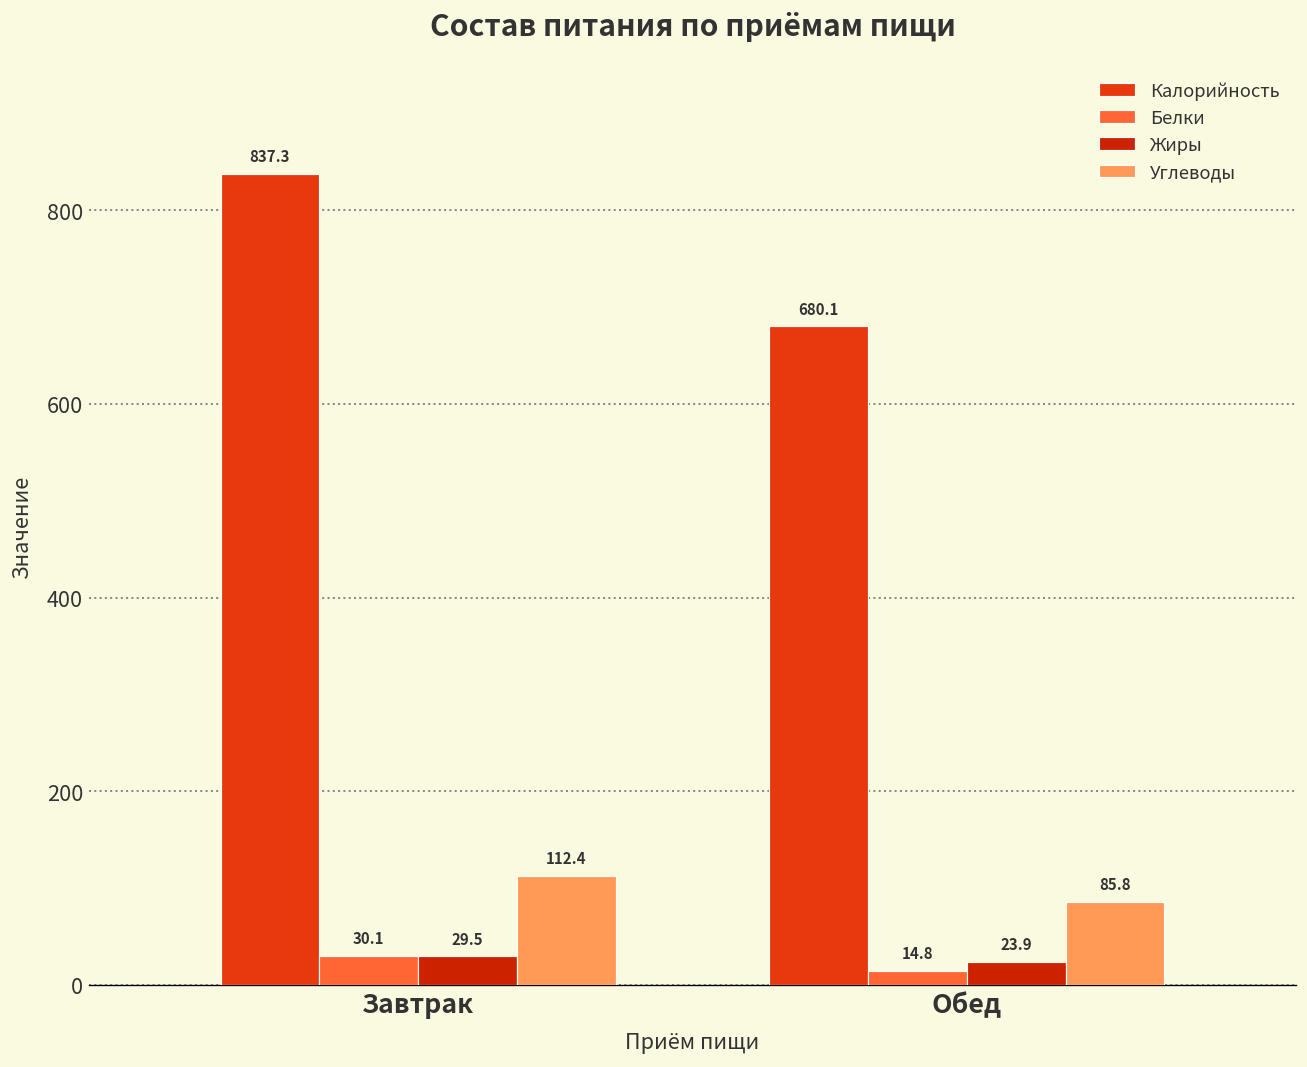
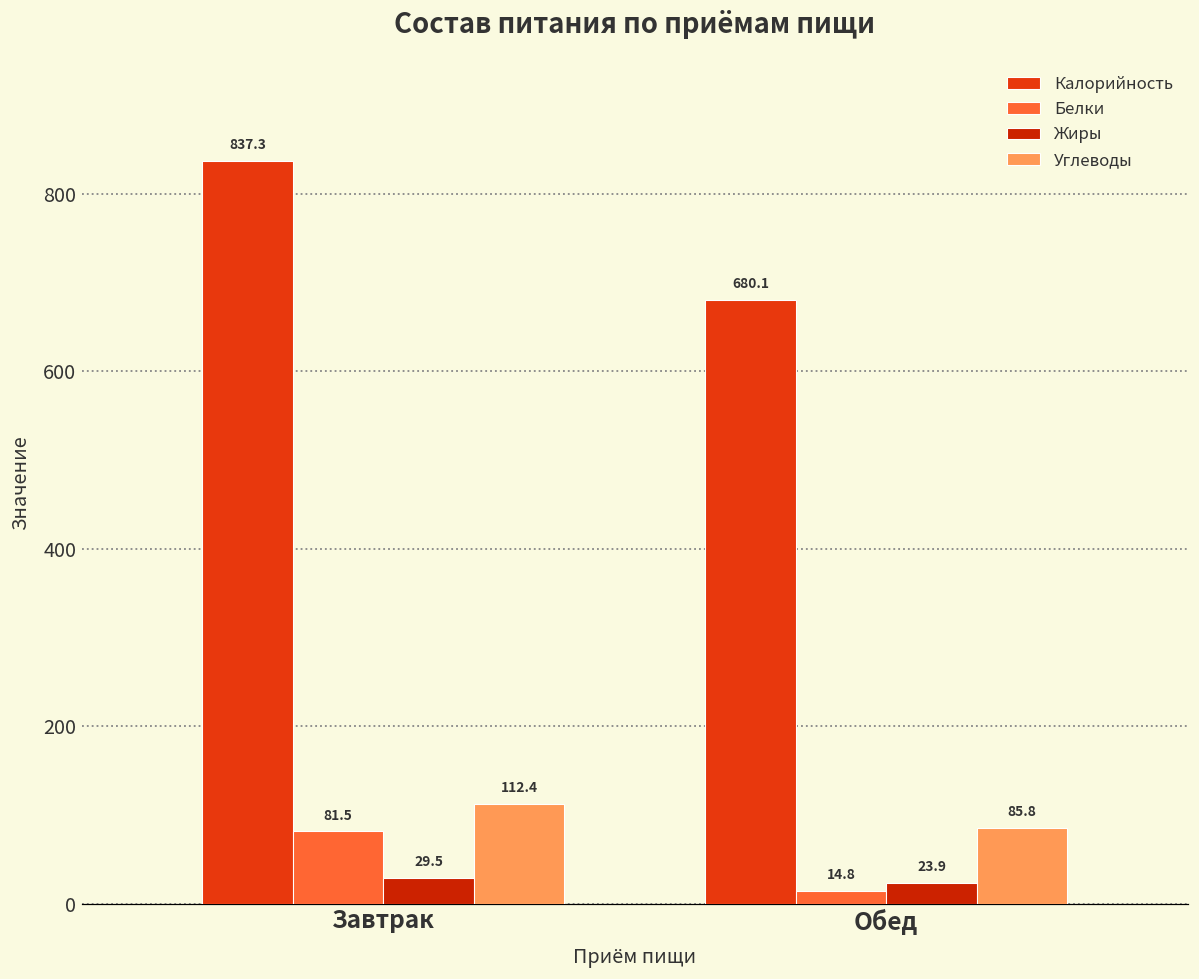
  {
    "Белки": {
-     "Завтрак": 30.1,
+     "Завтрак": 81.5,
      "Обед": 14.8
    },
    "Углеводы": {
      "Завтрак": 112.4,
      "Обед": 85.8
    }
  }
